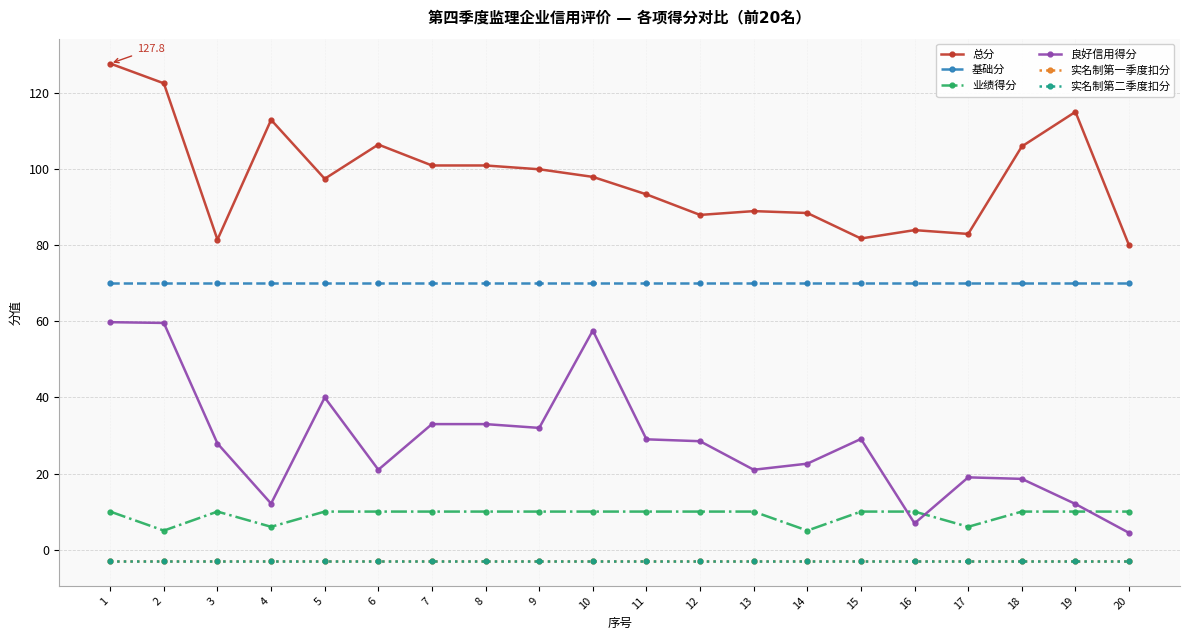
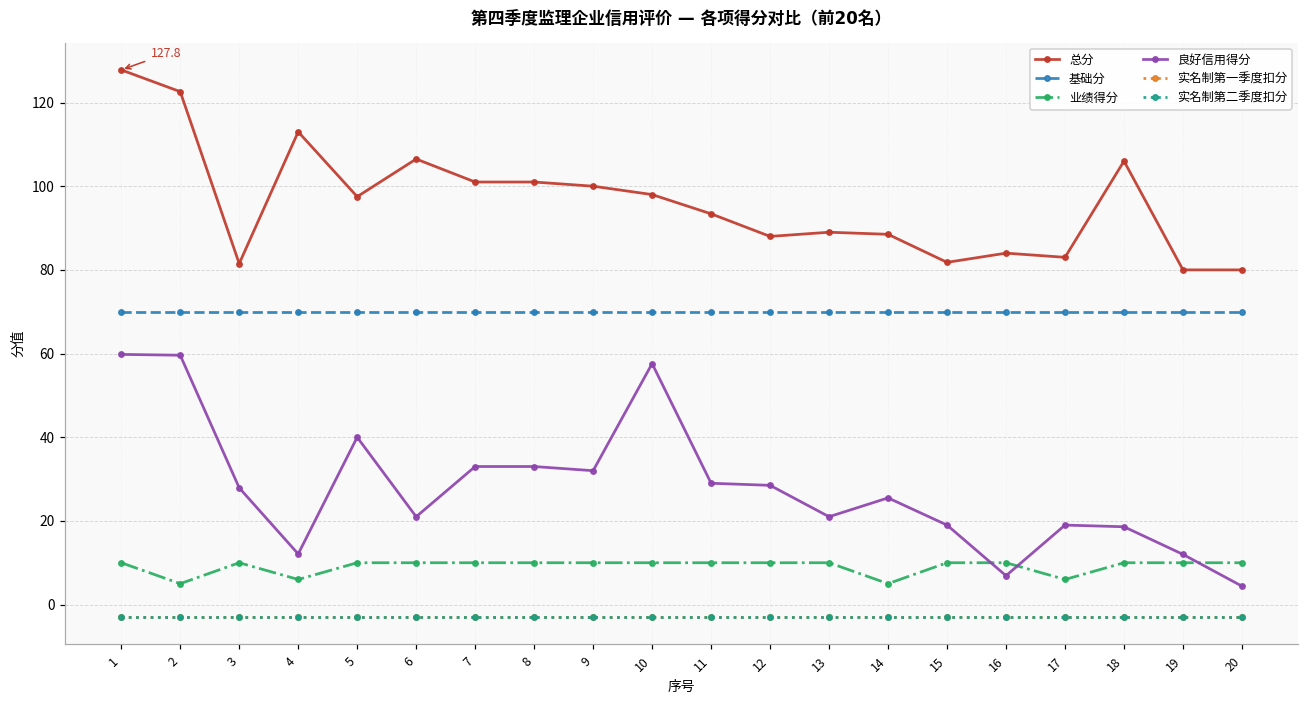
  {
    "总分": {
      "2": 123,
      "3": 82,
      "4": 113,
      "5": 98,
      "6": 107,
      "7": 101,
      "8": 101,
      "9": 100,
      "10": 98,
      "11": 93,
      "12": 88,
      "13": 89,
      "14": 89,
      "15": 82,
      "16": 84,
      "17": 83,
      "18": 106,
-     "19": 115,
+     "19": 80,
      "20": 80
    },
    "基础分": {
      "1": 70,
      "2": 70,
      "3": 70,
      "4": 70,
      "5": 70,
      "6": 70,
      "7": 70,
      "8": 70,
      "9": 70,
      "10": 70,
      "11": 70,
      "12": 70,
      "13": 70,
      "14": 70,
      "15": 70,
      "16": 70,
      "17": 70,
      "18": 70,
      "19": 70,
      "20": 70
    },
    "良好信用得分": {
      "1": 60,
      "2": 60,
      "3": 28,
      "4": 12,
      "5": 40,
      "6": 21,
      "7": 33,
      "8": 33,
      "9": 32,
      "10": 58,
      "11": 29,
      "12": 29,
      "13": 21,
-     "14": 23,
-     "15": 29,
+     "14": 26,
+     "15": 19,
      "16": 7,
      "17": 19,
      "18": 19,
      "19": 12,
      "20": 4
    }
  }
